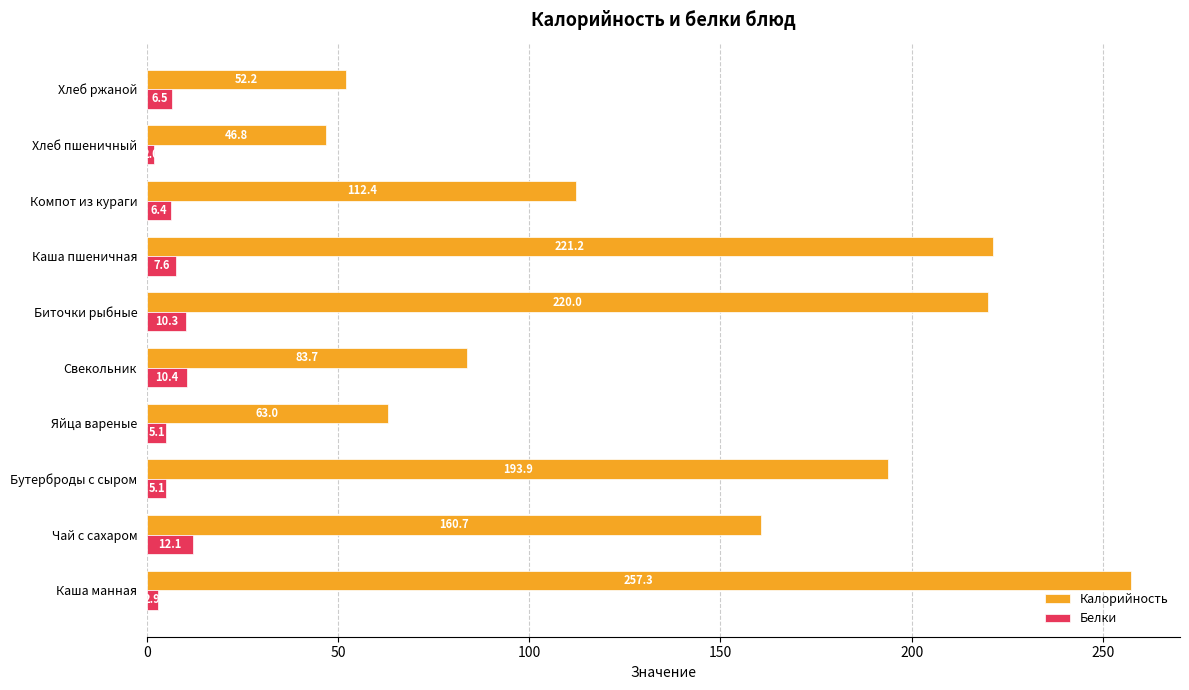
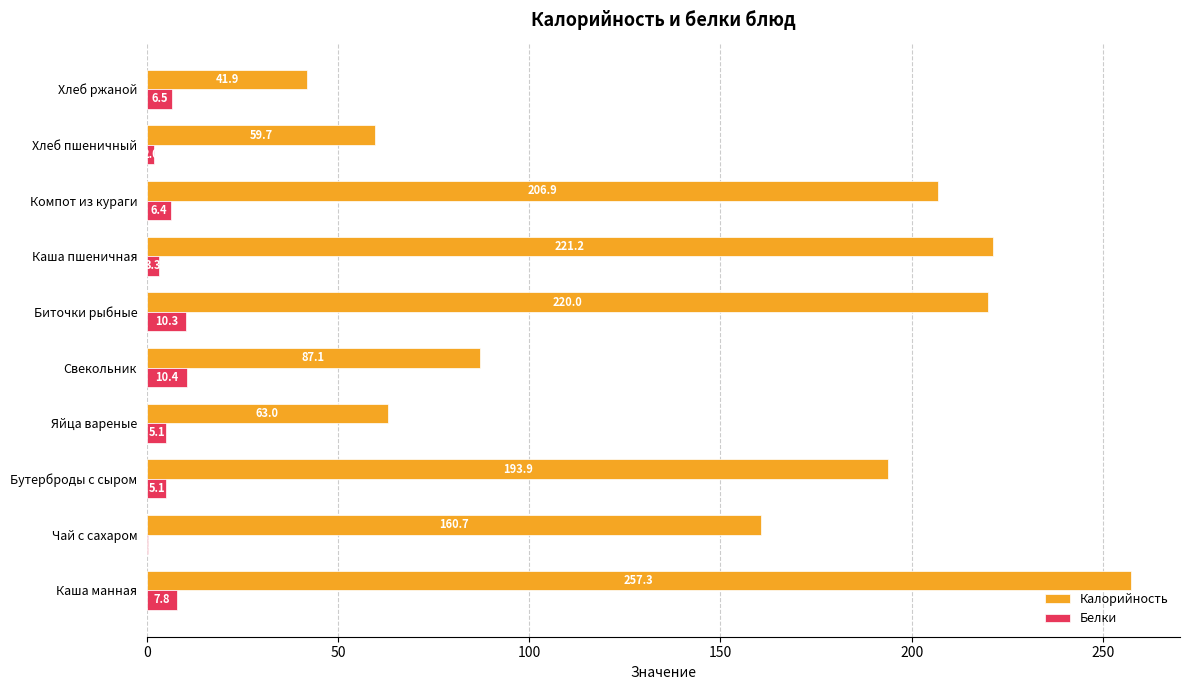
  {
    "Калорийность": {
-     "Хлеб ржаной": 52.2,
-     "Хлеб пшеничный": 46.8,
-     "Компот из кураги": 112.4,
+     "Хлеб ржаной": 41.9,
+     "Хлеб пшеничный": 59.7,
+     "Компот из кураги": 206.9,
      "Каша пшеничная": 221.2,
      "Биточки рыбные": 220.0,
-     "Свекольник": 83.7,
+     "Свекольник": 87.1,
      "Яйца вареные": 63.0,
      "Бутерброды с сыром": 193.9,
      "Чай с сахаром": 160.7,
      "Каша манная": 257.3
    },
    "Белки": {
      "Хлеб ржаной": 6.5,
      "Компот из кураги": 6.4,
-     "Каша пшеничная": 7.6,
+     "Каша пшеничная": 3.3,
      "Биточки рыбные": 10.3,
      "Свекольник": 10.4,
      "Яйца вареные": 5.1,
      "Бутерброды с сыром": 5.1,
-     "Чай с сахаром": 12,
-     "Каша манная": 2.9
+     "Чай с сахаром": 0,
+     "Каша манная": 7.8
    }
  }
